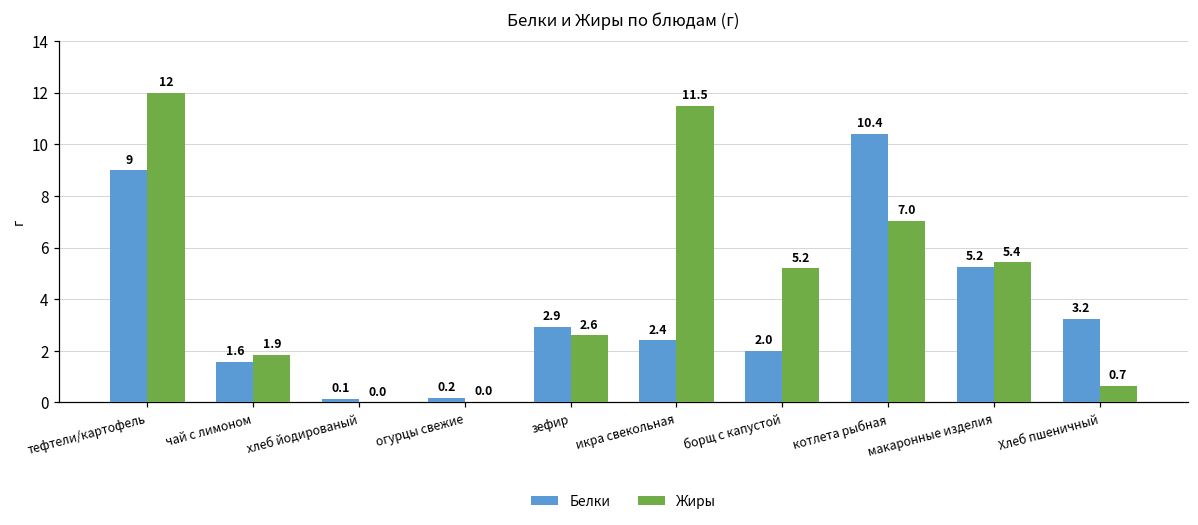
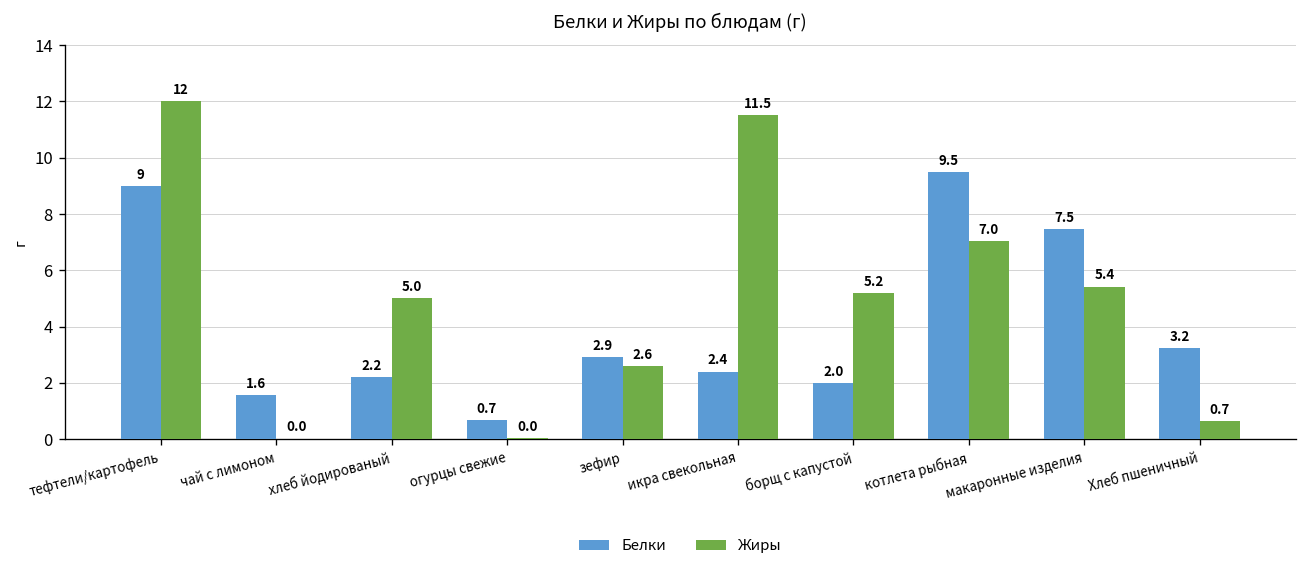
  {
    "Белки": {
      "тефтели/картофель": 9,
      "чай с лимоном": 1.6,
-     "хлеб йодированый": 0.1,
-     "огурцы свежие": 0.2,
+     "хлеб йодированый": 2.2,
+     "огурцы свежие": 0.7,
      "зефир": 2.9,
      "икра свекольная": 2.4,
      "борщ с капустой": 2.0,
-     "котлета рыбная": 10.4,
-     "макаронные изделия": 5.2,
+     "котлета рыбная": 9.5,
+     "макаронные изделия": 7.5,
      "Хлеб пшеничный": 3.2
    },
    "Жиры": {
      "тефтели/картофель": 12,
-     "чай с лимоном": 1.9,
-     "хлеб йодированый": 0.0,
+     "чай с лимоном": 0.0,
+     "хлеб йодированый": 5.0,
      "огурцы свежие": 0.0,
      "зефир": 2.6,
      "икра свекольная": 11.5,
      "борщ с капустой": 5.2,
      "котлета рыбная": 7.0,
      "макаронные изделия": 5.4,
      "Хлеб пшеничный": 0.7
    }
  }
